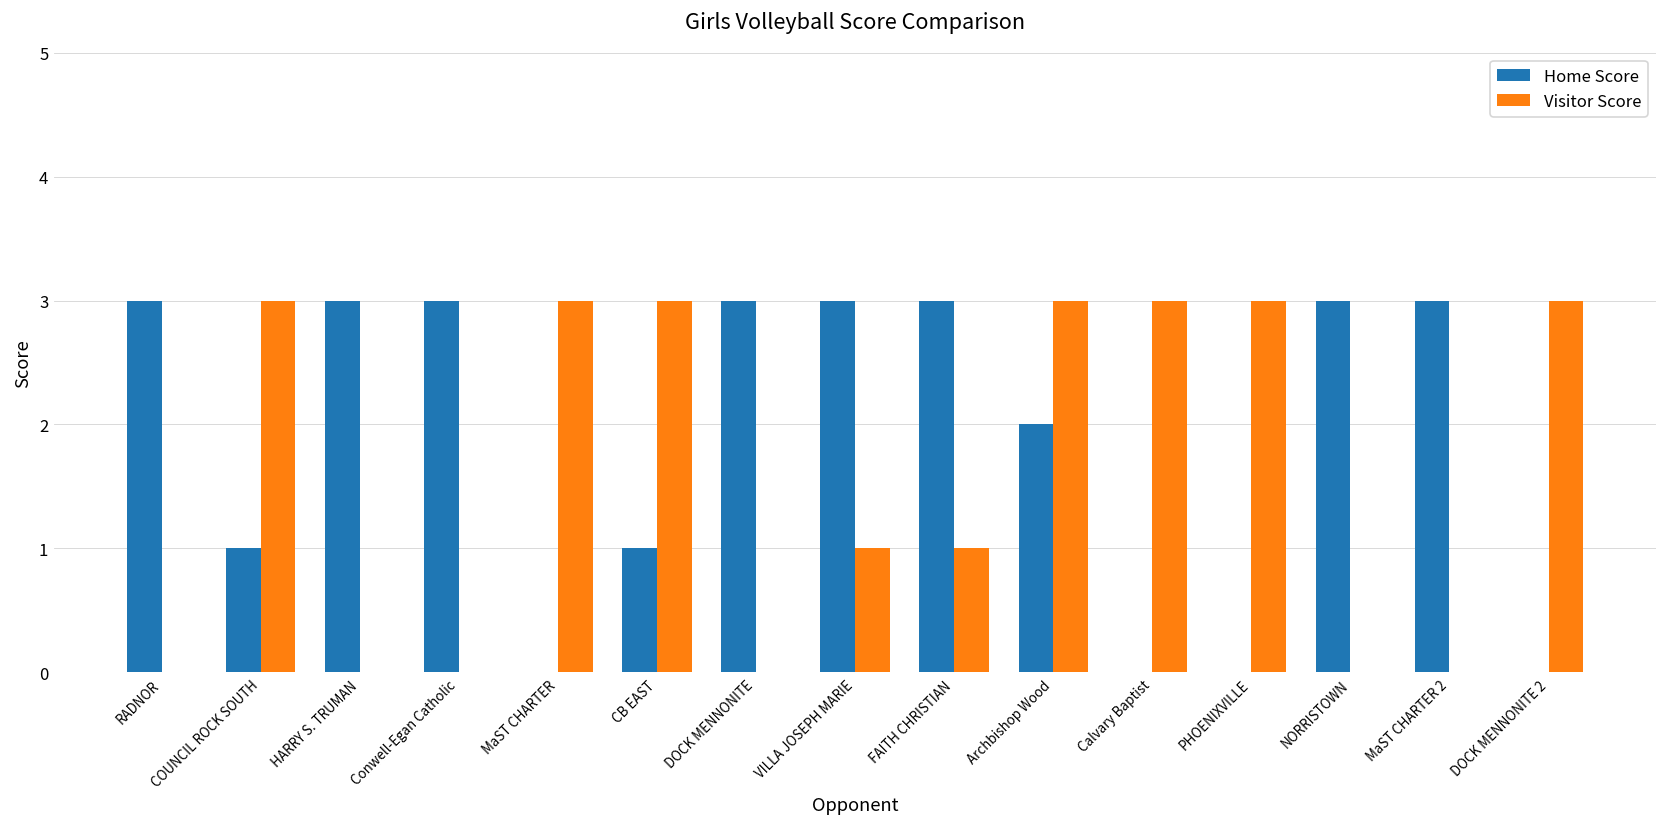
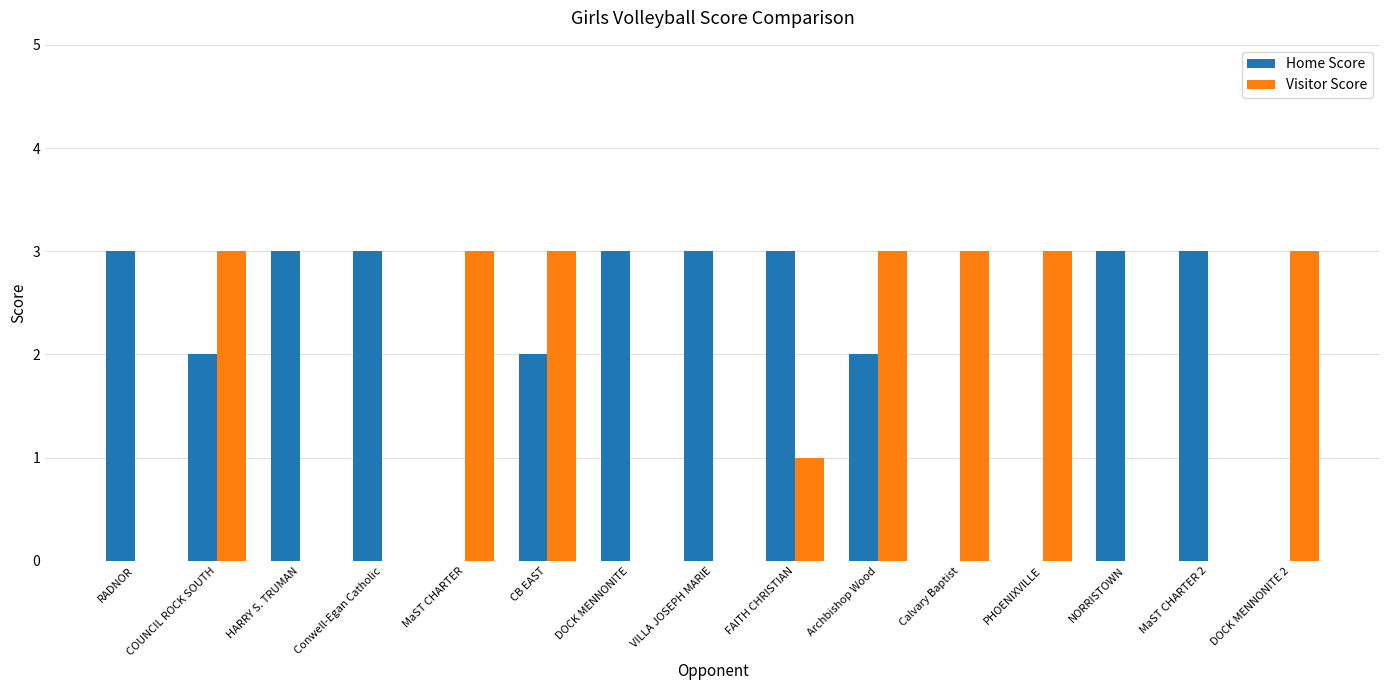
  {
    "Home Score": {
      "RADNOR": 3,
-     "COUNCIL ROCK SOUTH": 1,
+     "COUNCIL ROCK SOUTH": 2,
      "HARRY S. TRUMAN": 3,
      "Conwell-Egan Catholic": 3,
      "MaST CHARTER": 0,
-     "CB EAST": 1,
+     "CB EAST": 2,
      "DOCK MENNONITE": 3,
      "VILLA JOSEPH MARIE": 3,
      "FAITH CHRISTIAN": 3,
      "Archbishop Wood": 2,
      "Calvary Baptist": 0,
      "PHOENIXVILLE": 0,
      "NORRISTOWN": 3,
      "MaST CHARTER 2": 3,
      "DOCK MENNONITE 2": 0
    },
    "Visitor Score": {
      "RADNOR": 0,
      "COUNCIL ROCK SOUTH": 3,
      "HARRY S. TRUMAN": 0,
      "Conwell-Egan Catholic": 0,
      "MaST CHARTER": 3,
      "CB EAST": 3,
      "DOCK MENNONITE": 0,
-     "VILLA JOSEPH MARIE": 1,
+     "VILLA JOSEPH MARIE": 0,
      "FAITH CHRISTIAN": 1,
      "Archbishop Wood": 3,
      "Calvary Baptist": 3,
      "PHOENIXVILLE": 3,
      "NORRISTOWN": 0,
      "MaST CHARTER 2": 0,
      "DOCK MENNONITE 2": 3
    }
  }
